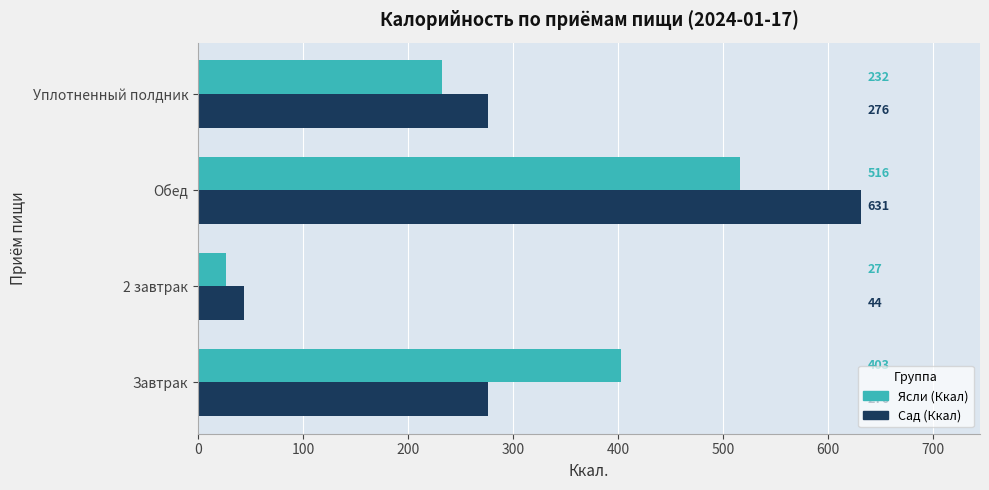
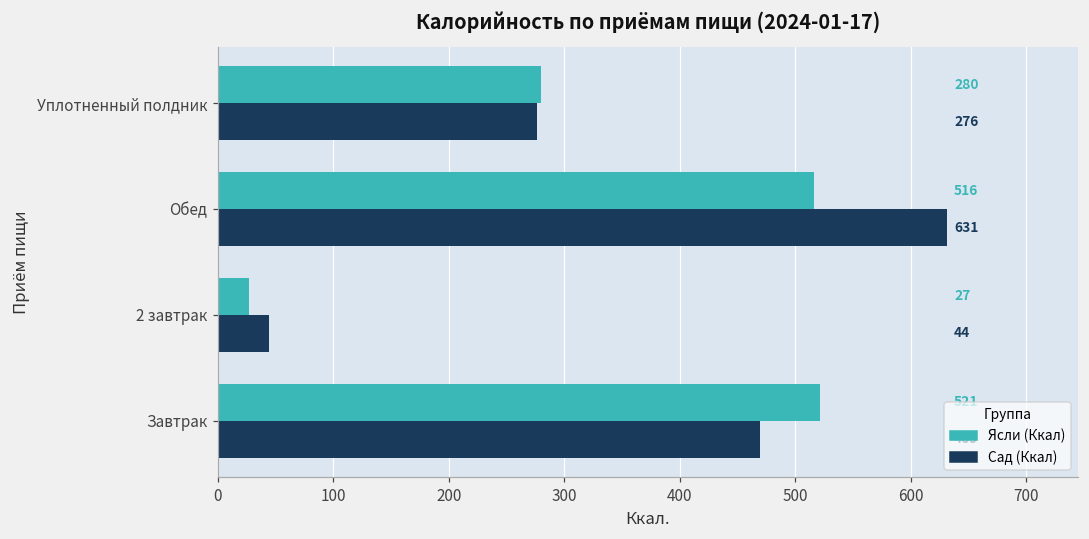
  {
    "Ясли (Ккал)": {
-     "Уплотненный полдник": 232,
-     "Завтрак": 403
+     "Уплотненный полдник": 280,
+     "Завтрак": 521
    },
    "Сад (Ккал)": {
      "Уплотненный полдник": 276,
      "2 завтрак": 44,
-     "Завтрак": 276
+     "Завтрак": 469
    }
  }
